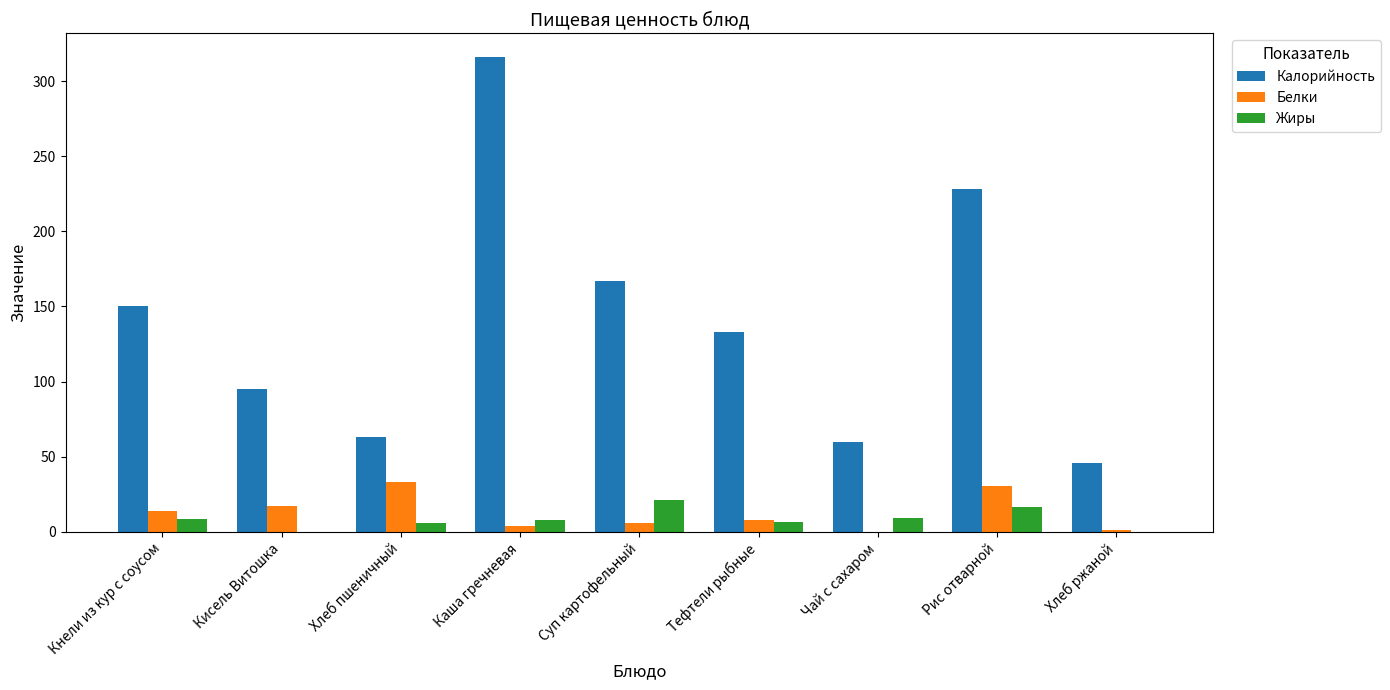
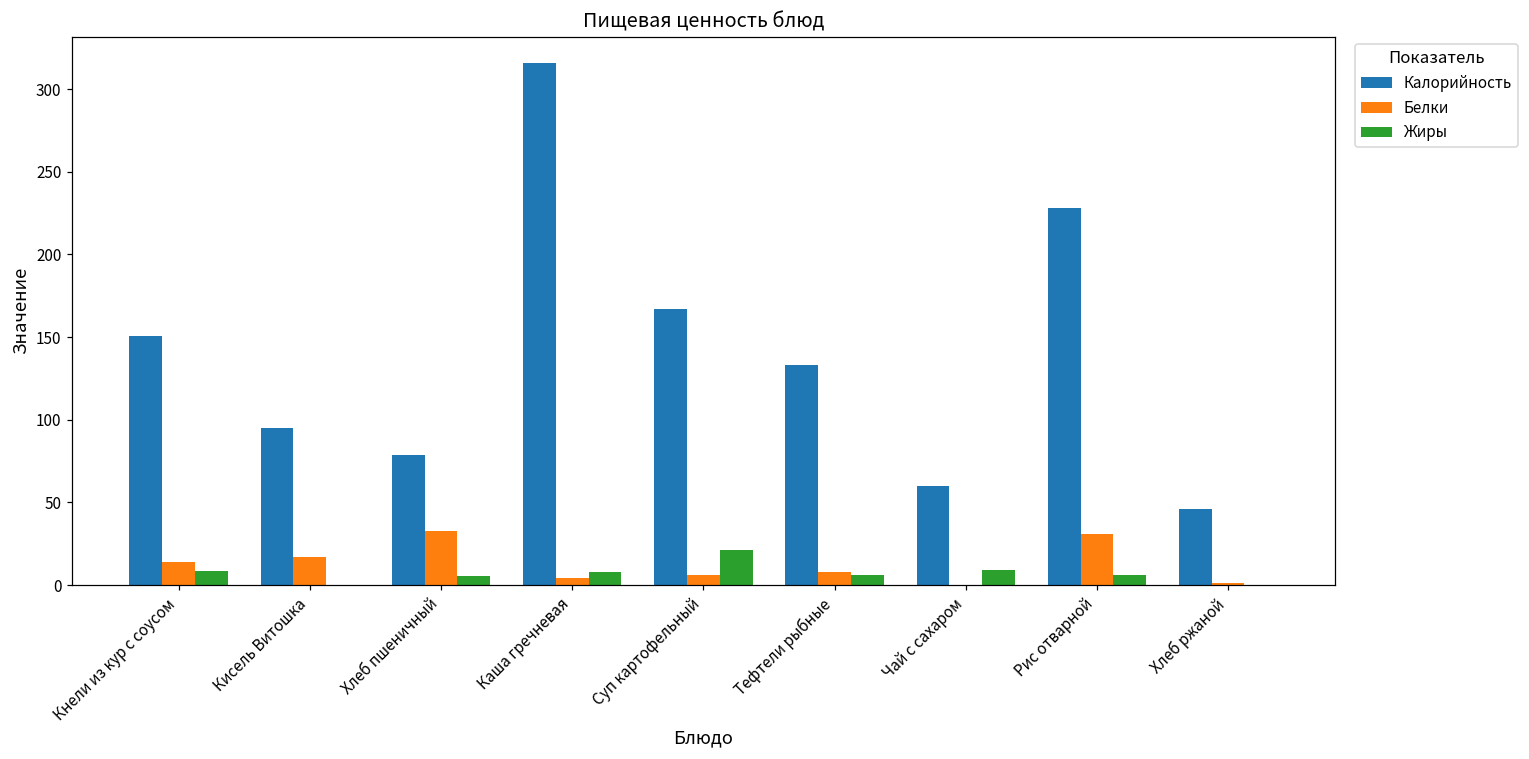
  {
    "Калорийность": {
      "Кнели из кур с соусом": 150,
      "Кисель Витошка": 95,
-     "Хлеб пшеничный": 63,
+     "Хлеб пшеничный": 79,
      "Каша гречневая": 316,
      "Суп картофельный": 167,
      "Тефтели рыбные": 133,
      "Чай с сахаром": 60,
      "Рис отварной": 228,
      "Хлеб ржаной": 46
    },
    "Белки": {
      "Кнели из кур с соусом": 14,
      "Кисель Витошка": 17,
      "Хлеб пшеничный": 33,
      "Каша гречневая": 4,
      "Суп картофельный": 6,
      "Тефтели рыбные": 8,
      "Рис отварной": 31
    },
    "Жиры": {
      "Кнели из кур с соусом": 9,
      "Кисель Витошка": 0,
      "Хлеб пшеничный": 6,
      "Каша гречневая": 8,
      "Суп картофельный": 21,
      "Тефтели рыбные": 6,
      "Чай с сахаром": 9,
-     "Рис отварной": 17
+     "Рис отварной": 6
    }
  }
